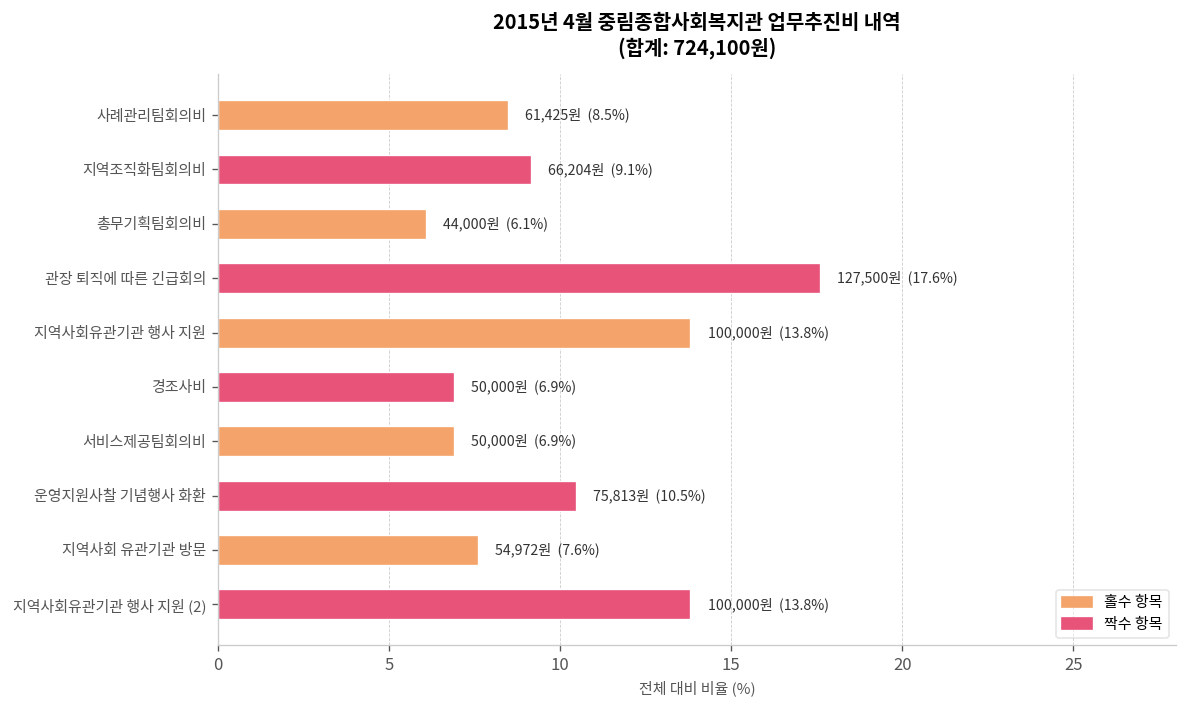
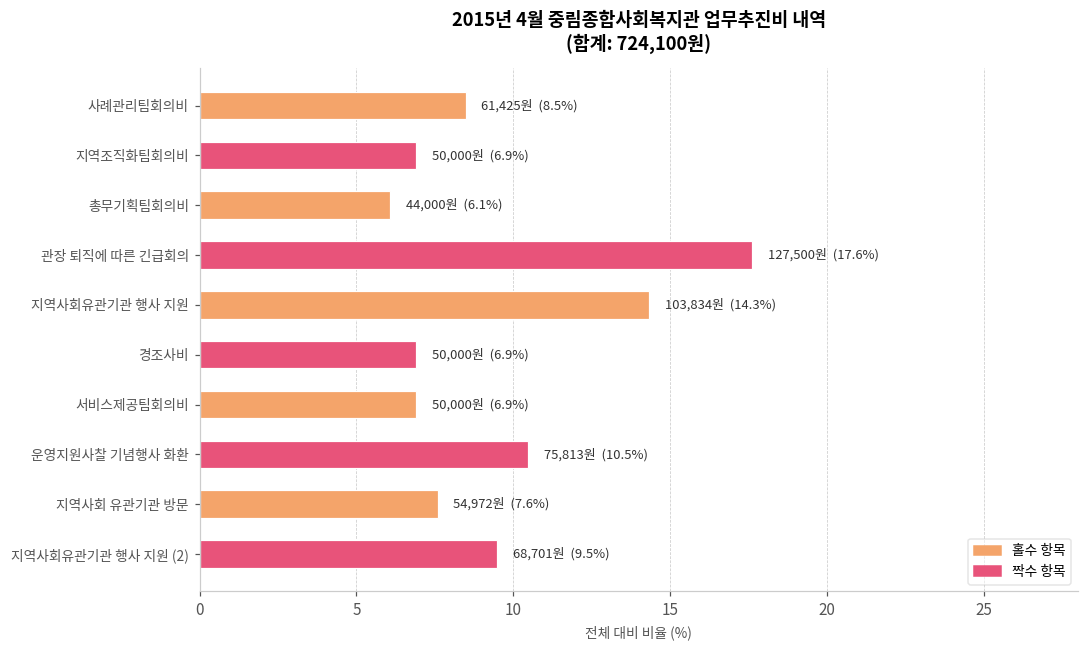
  {
    "사례관리팀회의비": "(8.5%)",
-   "지역조직화팀회의비": "66,204원 (9.1%)",
+   "지역조직화팀회의비": "50,000원 (6.9%)",
    "총무기획팀회의비": "(6.1%)",
    "관장 퇴직에 따른 긴급회의": "(17.6%)",
-   "지역사회유관기관 행사 지원": "100,000원 (13.8%)",
+   "지역사회유관기관 행사 지원": "103,834원 (14.3%)",
    "경조사비": "(6.9%)",
    "서비스제공팀회의비": "(6.9%)",
    "운영지원사찰 기념행사 화환": "(10.5%)",
    "지역사회 유관기관 방문": "(7.6%)",
-   "지역사회유관기관 행사 지원 (2)": "100,000원 (13.8%)"
+   "지역사회유관기관 행사 지원 (2)": "68,701원 (9.5%)"
  }
